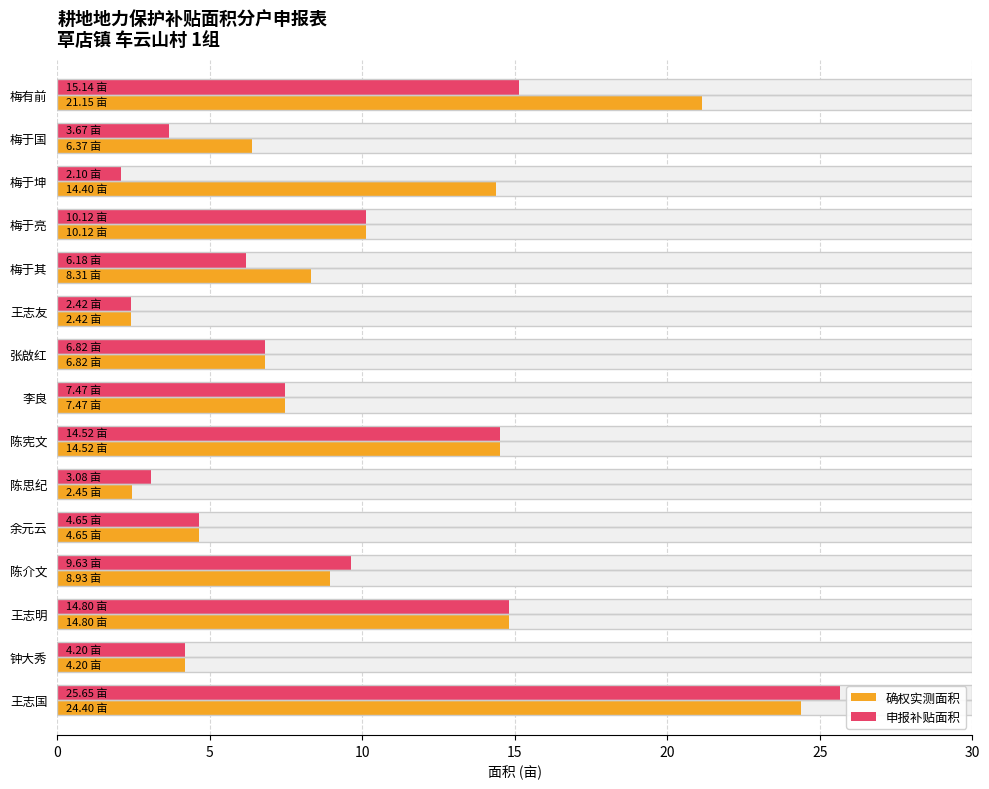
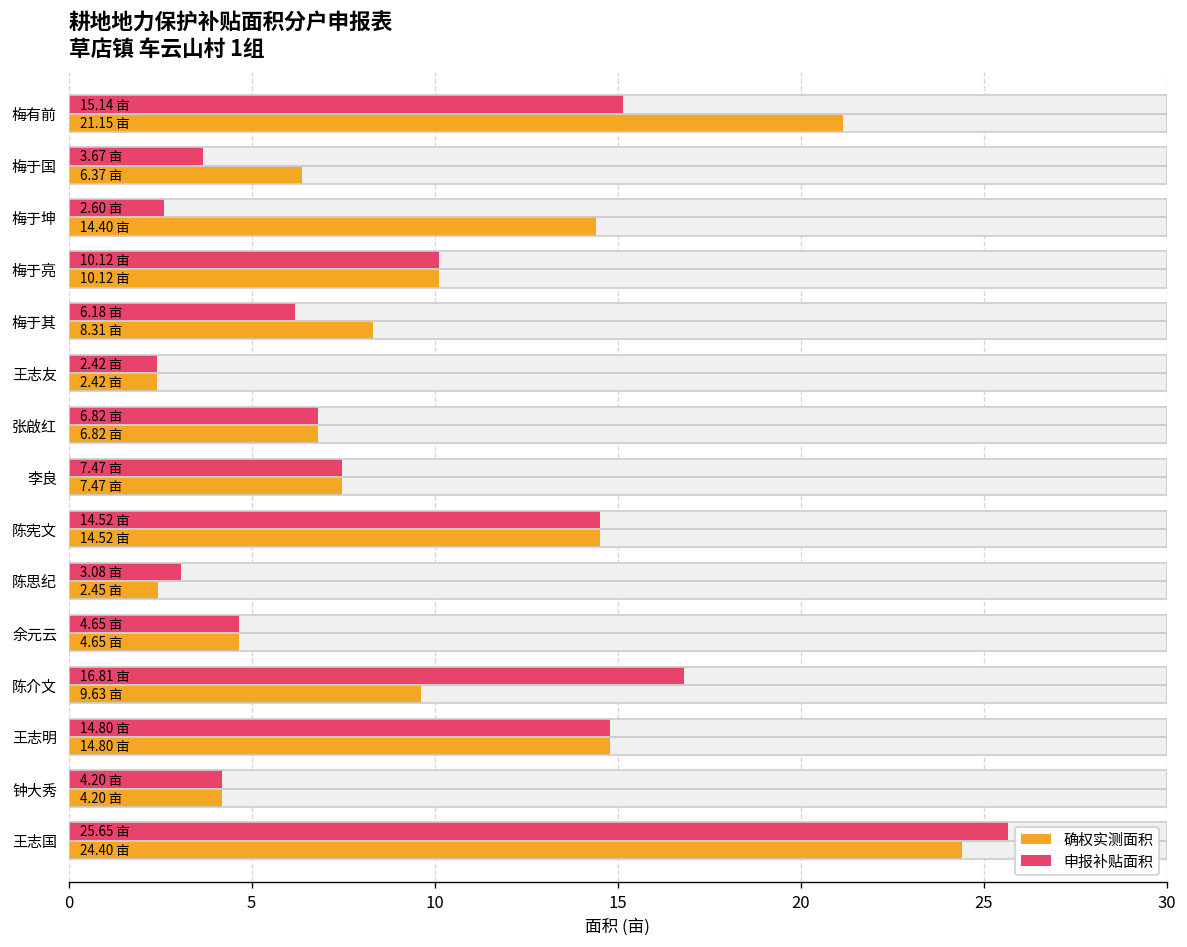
  {
    "确权实测面积": {
-     "陈介文": 8.93
+     "陈介文": 9.63
    },
    "申报补贴面积": {
-     "梅于坤": 2.10,
-     "陈介文": 9.63
+     "梅于坤": 2.60,
+     "陈介文": 16.81
    }
  }
